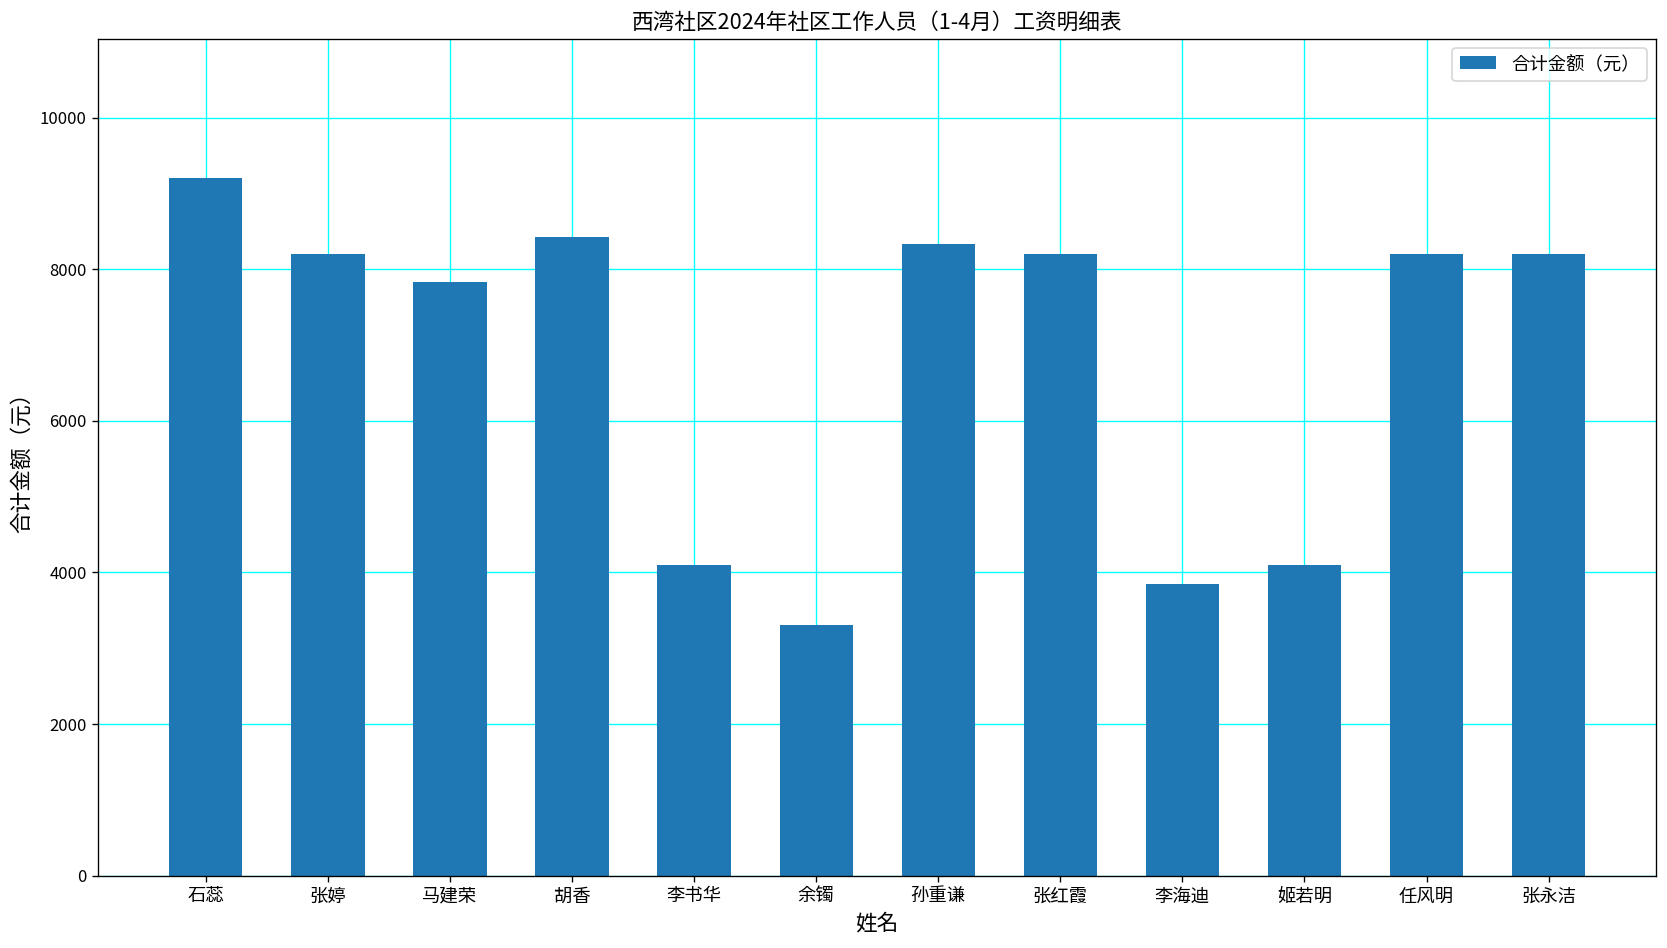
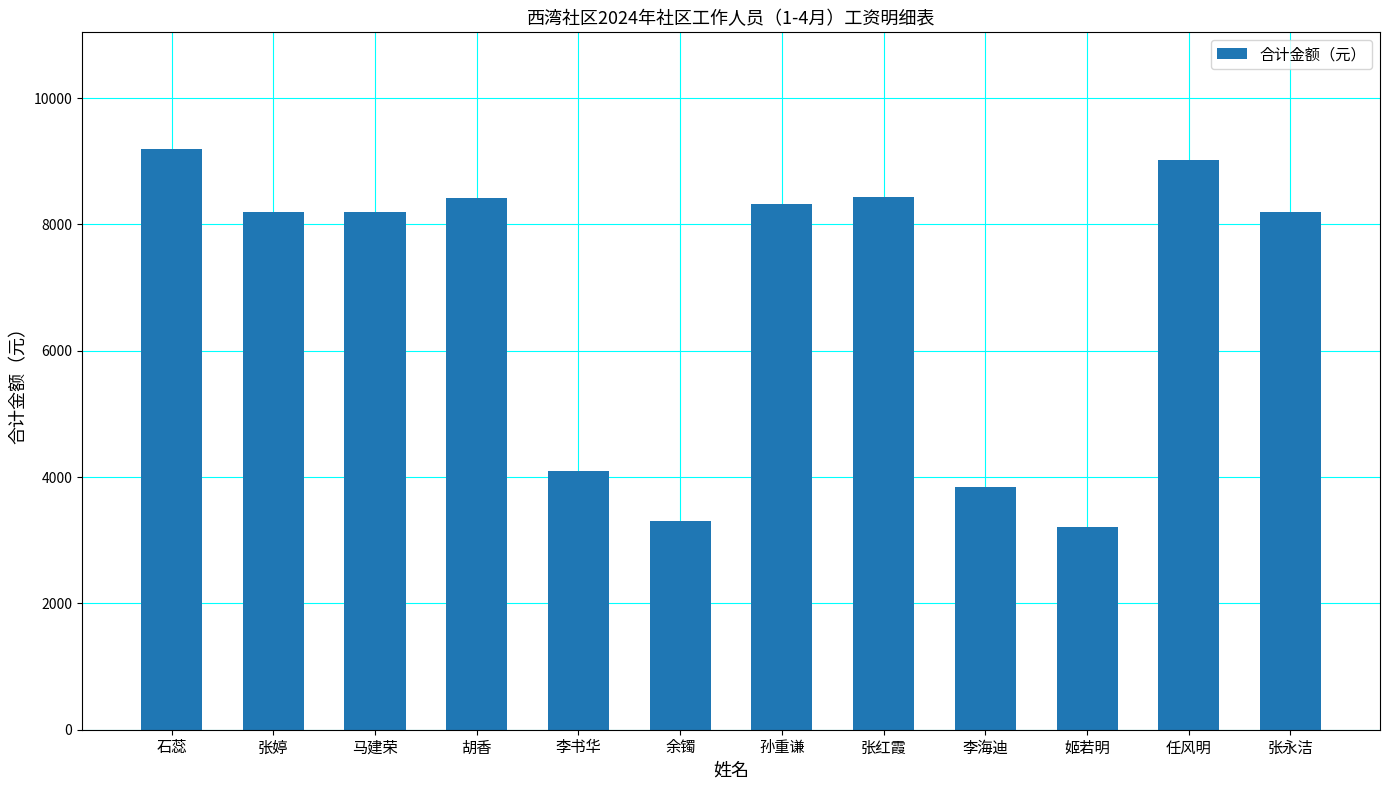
  {
    "石蕊": 9200,
    "张婷": 8200,
-   "马建荣": 7800,
+   "马建荣": 8200,
    "胡香": 8400,
    "李书华": 4100,
    "余镯": 3300,
    "孙重谦": 8300,
-   "张红霞": 8200,
+   "张红霞": 8400,
    "李海迪": 3800,
-   "姬若明": 4100,
-   "任风明": 8200,
+   "姬若明": 3200,
+   "任风明": 9000,
    "张永洁": 8200
  }
